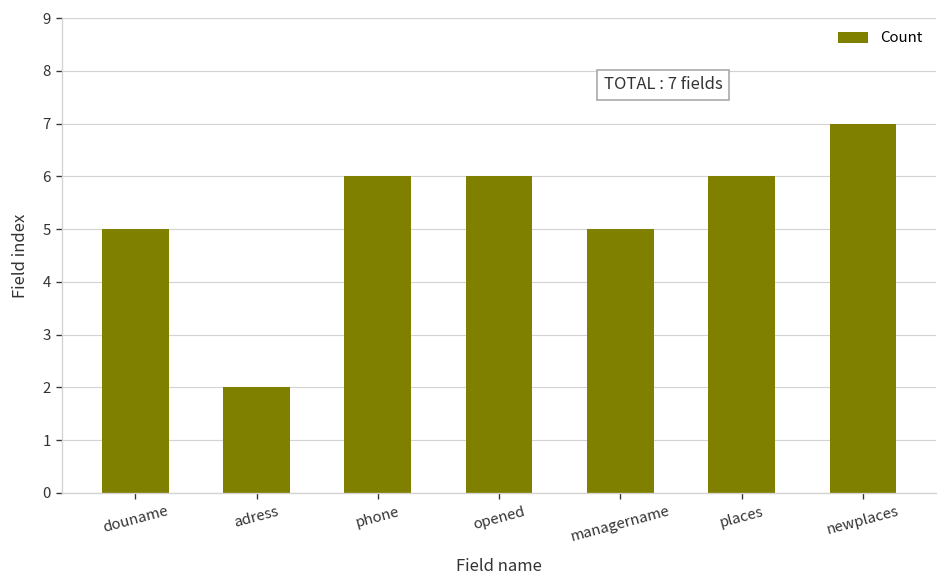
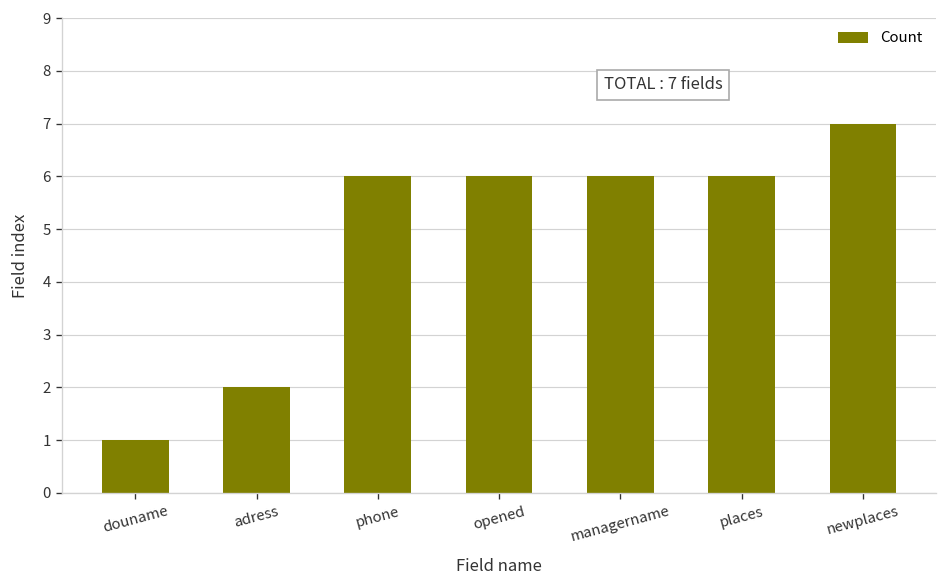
  {
-   "douname": 5,
+   "douname": 1,
    "adress": 2,
    "phone": 6,
    "opened": 6,
-   "managername": 5,
+   "managername": 6,
    "places": 6,
    "newplaces": 7
  }
